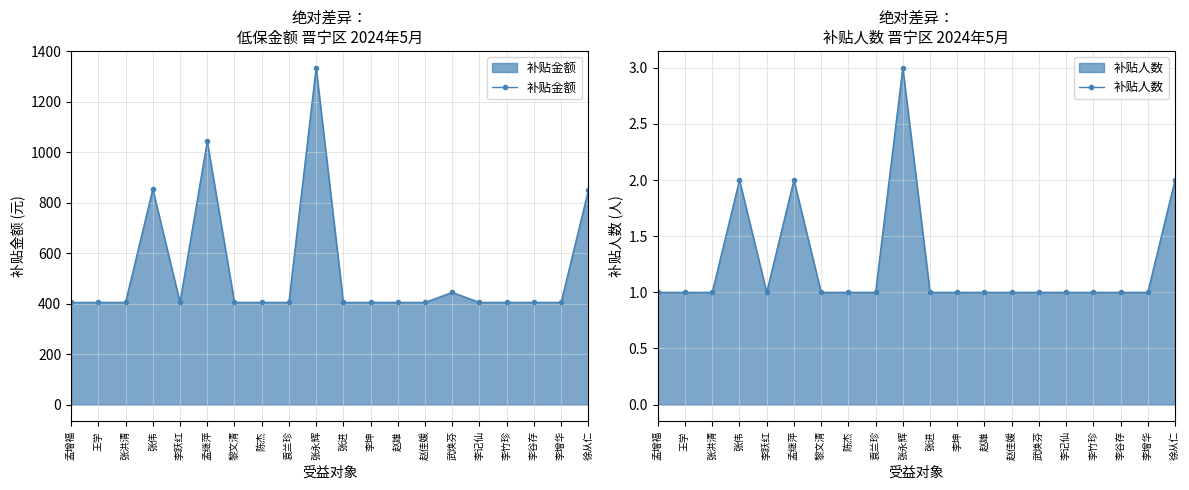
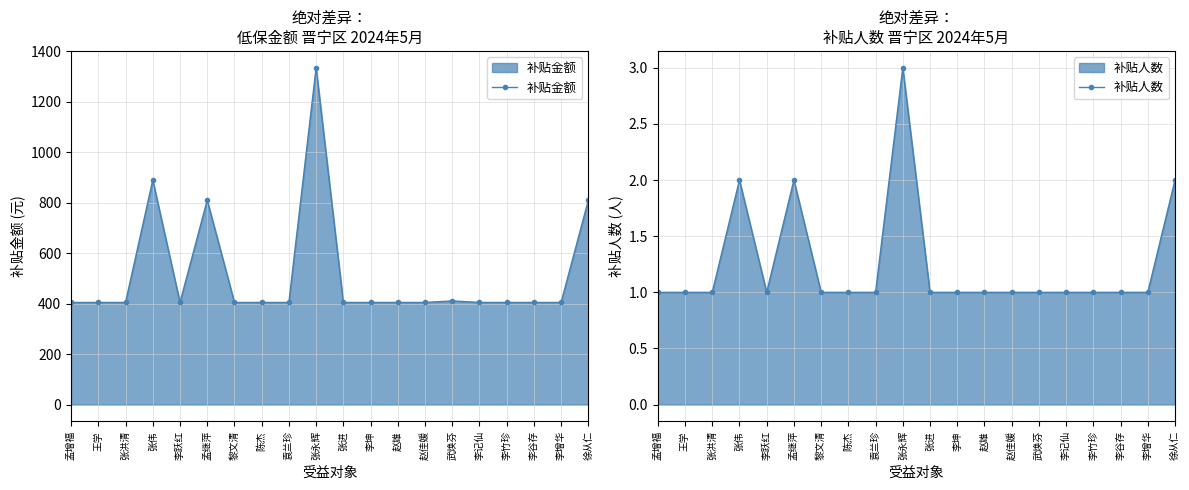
  {
    "绝对差异： 低保金额 晋宁区 2024年5月": {
      "孟增福": 410,
      "王学": 410,
      "张洪清": 410,
-     "张伟": 850,
+     "张伟": 890,
      "李跃红": 410,
-     "孟继萍": 1040,
+     "孟继萍": 810,
      "黎文清": 410,
      "陈杰": 410,
      "袁兰珍": 410,
      "张永辉": 1340,
      "张进": 410,
      "李坤": 410,
      "赵雄": 410,
      "赵佳媛": 410,
-     "武焕芬": 450,
+     "武焕芬": 410,
      "李记仙": 410,
      "李竹珍": 410,
      "李谷存": 410,
      "李增华": 410,
-     "徐从仁": 850
+     "徐从仁": 810
    },
    "绝对差异： 补贴人数 晋宁区 2024年5月": {
      "孟增福": 1.00,
      "王学": 1.00,
      "张洪清": 1.00,
      "张伟": 2.00,
      "李跃红": 1.00,
      "孟继萍": 2.00,
      "黎文清": 1.00,
      "陈杰": 1.00,
      "袁兰珍": 1.00,
      "张永辉": 3.00,
      "张进": 1.00,
      "李坤": 1.00,
      "赵雄": 1.00,
      "赵佳媛": 1.00,
      "武焕芬": 1.00,
      "李记仙": 1.00,
      "李竹珍": 1.00,
      "李谷存": 1.00,
      "李增华": 1.00,
      "徐从仁": 2.00
    }
  }
